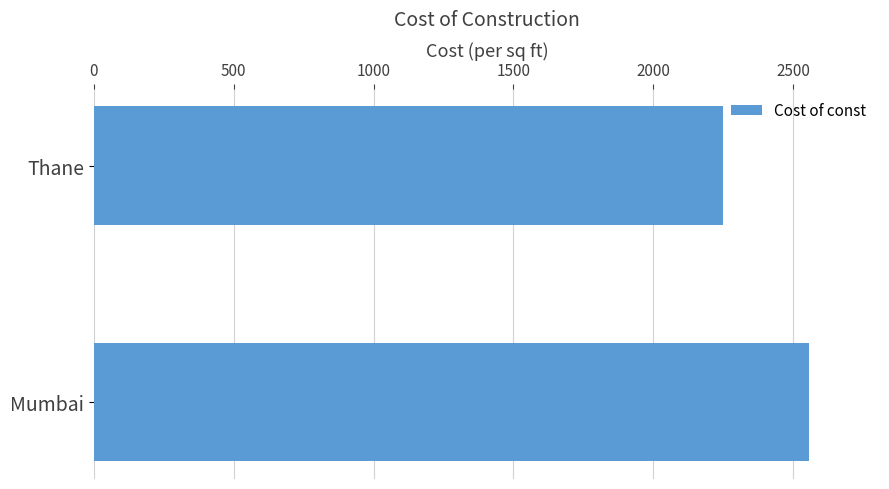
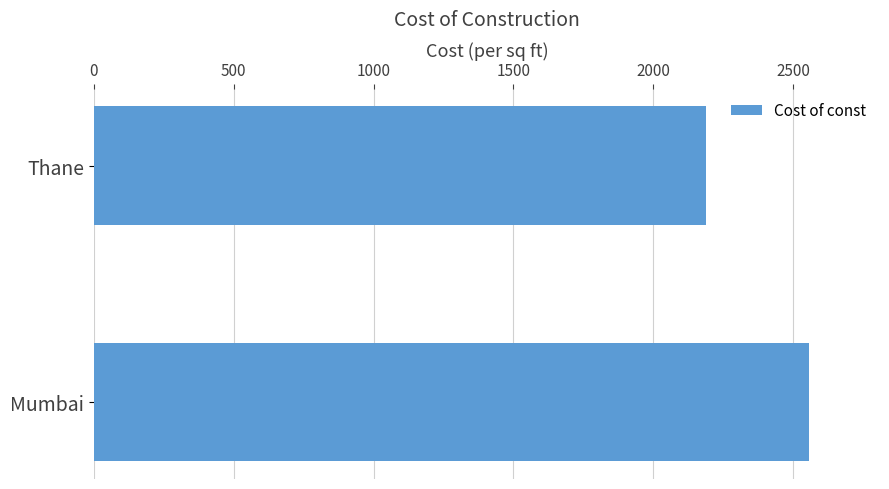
  {
-   "Thane": 2250,
+   "Thane": 2190,
    "Mumbai": 2550
  }
